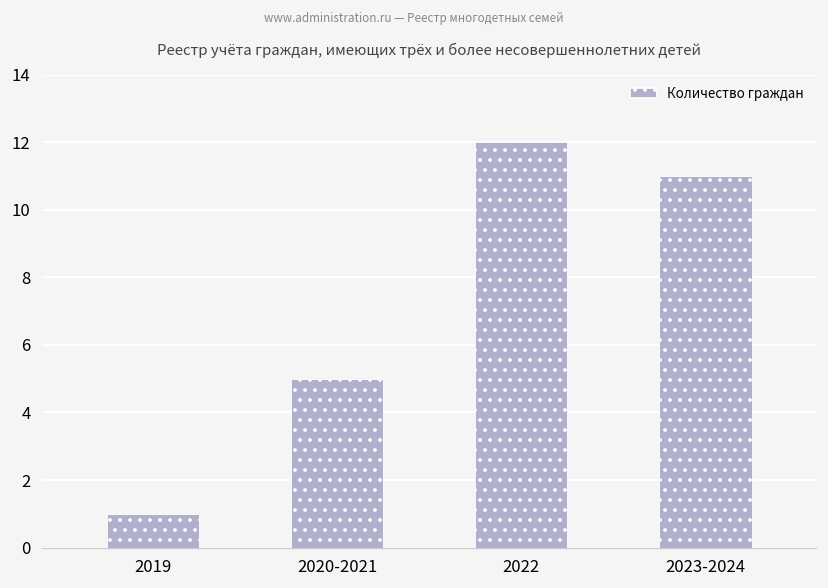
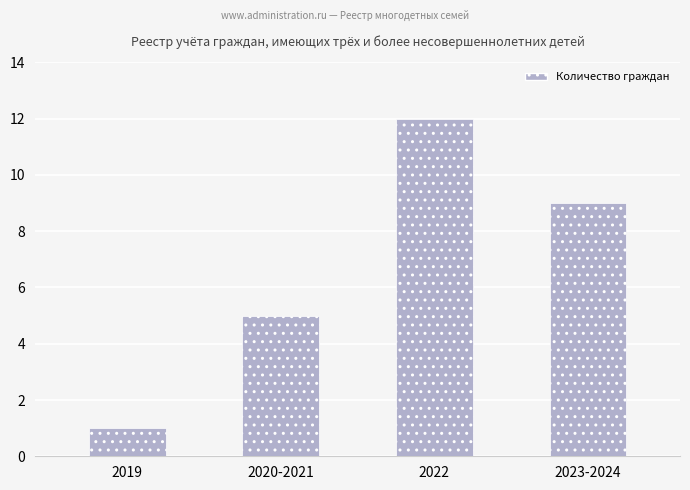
  {
    "2019": 1,
    "2020-2021": 5,
    "2022": 12,
-   "2023-2024": 11
+   "2023-2024": 9
  }
